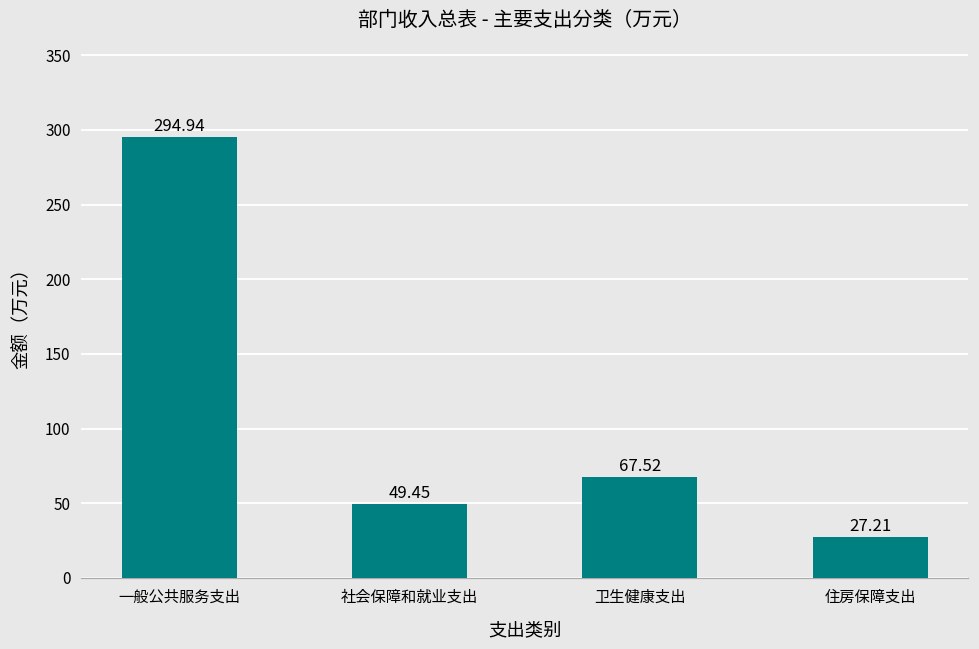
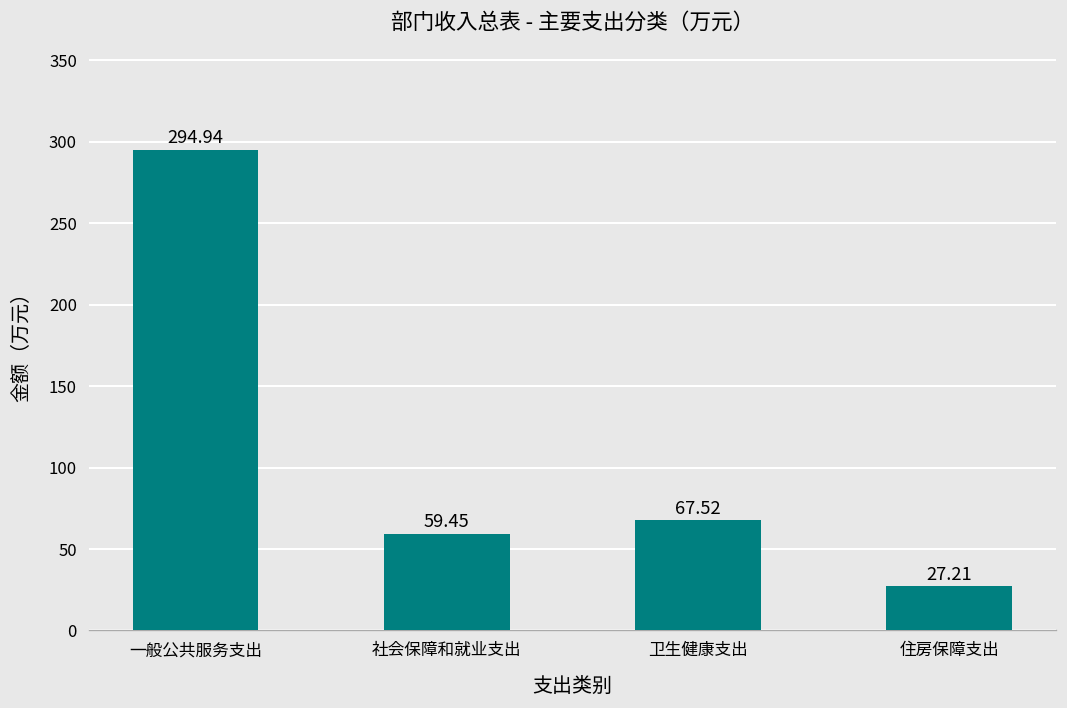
  {
    "一般公共服务支出": 294.94,
-   "社会保障和就业支出": 49.45,
+   "社会保障和就业支出": 59.45,
    "卫生健康支出": 67.52,
    "住房保障支出": 27.21
  }
